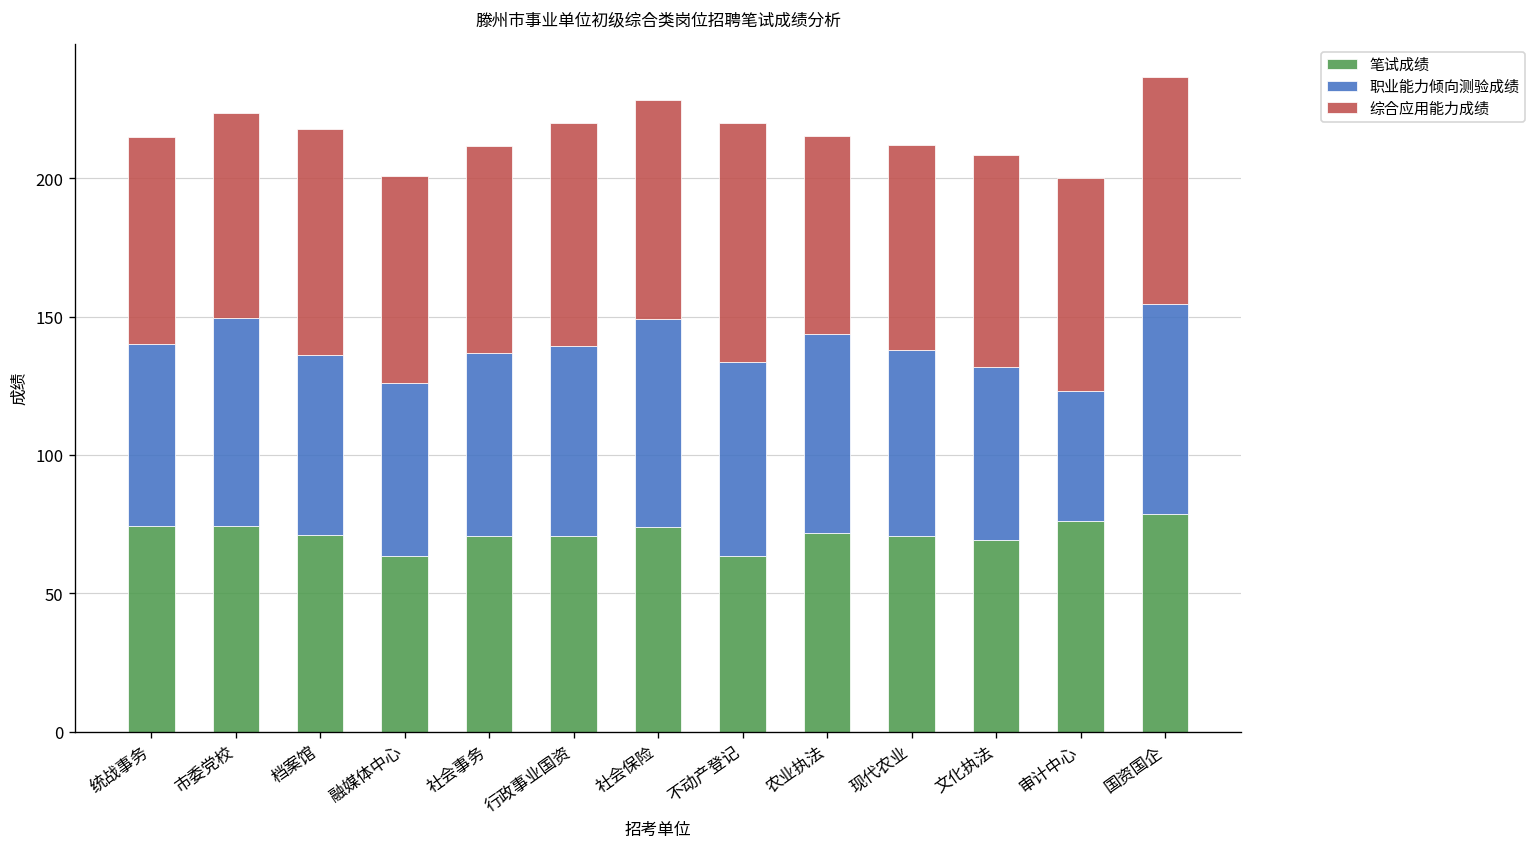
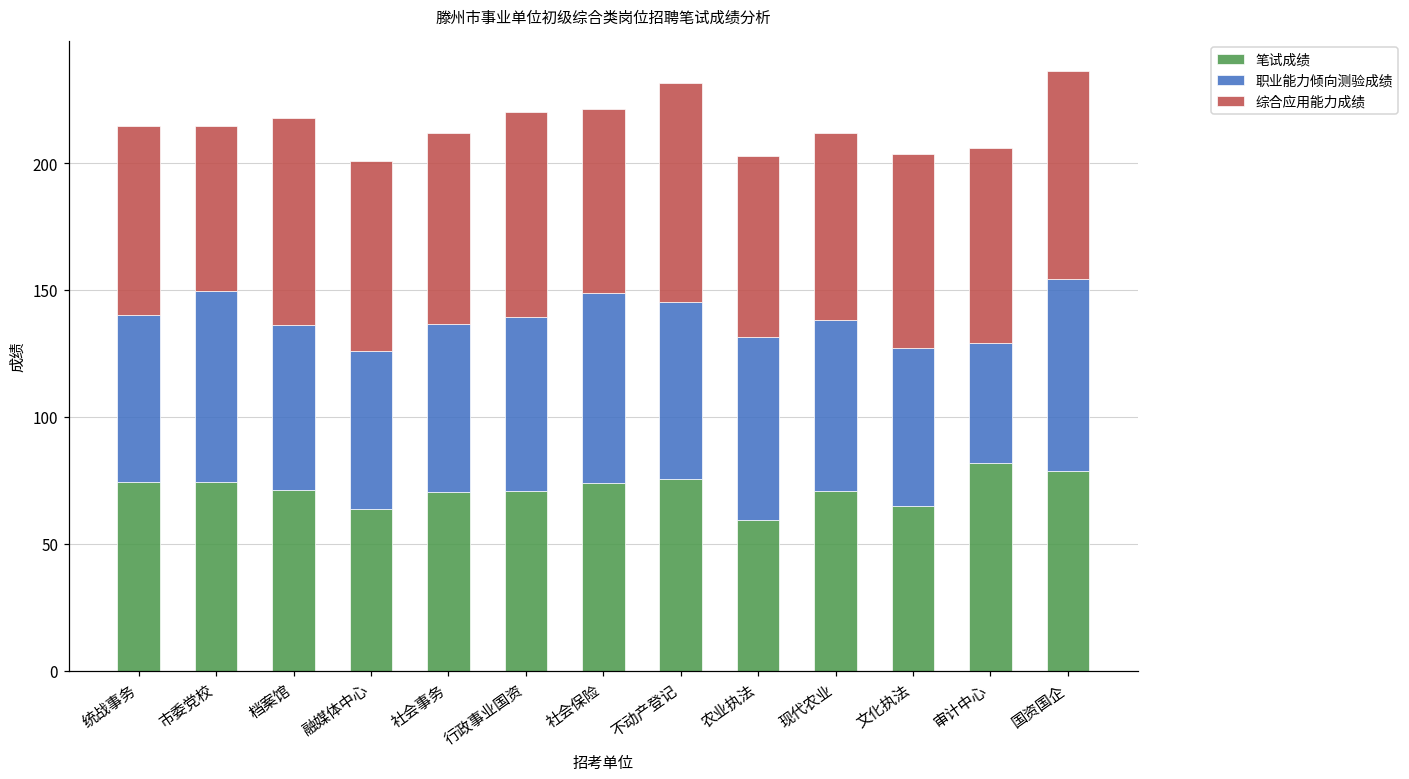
  {
    "笔试成绩": {
      "统战事务": 75,
      "市委党校": 75,
      "档案馆": 71,
      "融媒体中心": 64,
      "社会事务": 71,
      "行政事业国资": 71,
      "社会保险": 74,
-     "不动产登记": 64,
-     "农业执法": 72,
+     "不动产登记": 75,
+     "农业执法": 59,
      "现代农业": 71,
-     "文化执法": 69,
-     "审计中心": 76,
+     "文化执法": 65,
+     "审计中心": 82,
      "国资国企": 79
    },
    "职业能力倾向测验成绩": {
      "统战事务": 66,
      "市委党校": 75,
      "档案馆": 65,
      "融媒体中心": 62,
      "社会事务": 66,
      "行政事业国资": 69,
      "社会保险": 75,
      "不动产登记": 70,
      "农业执法": 72,
      "现代农业": 67,
      "文化执法": 62,
      "审计中心": 47,
      "国资国企": 76
    },
    "综合应用能力成绩": {
      "统战事务": 75,
-     "市委党校": 74,
+     "市委党校": 65,
      "档案馆": 82,
      "融媒体中心": 75,
      "社会事务": 75,
      "行政事业国资": 81,
-     "社会保险": 79,
+     "社会保险": 73,
      "不动产登记": 87,
      "农业执法": 72,
      "现代农业": 74,
      "文化执法": 77,
      "审计中心": 77,
      "国资国企": 82
    }
  }
